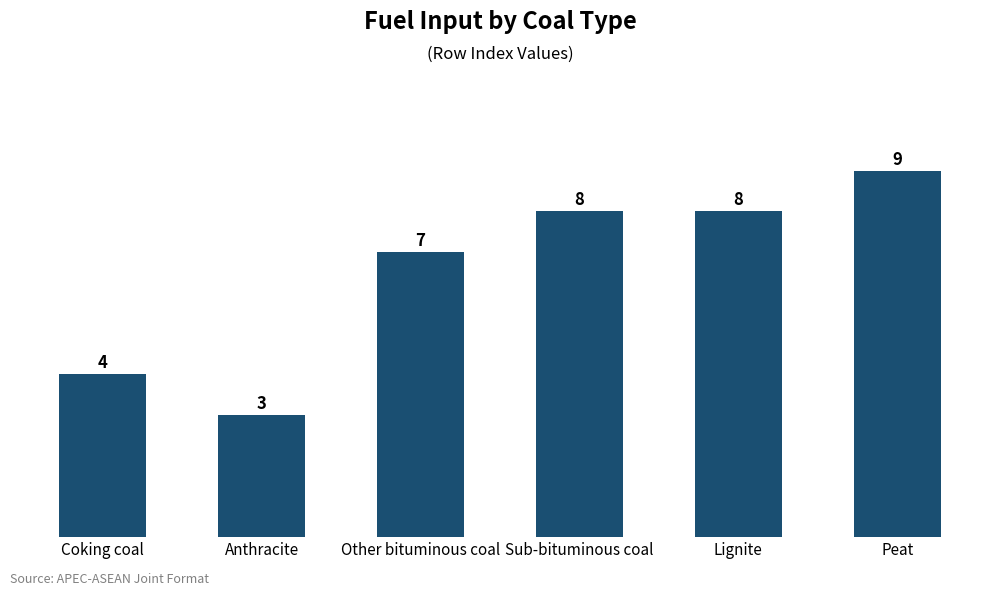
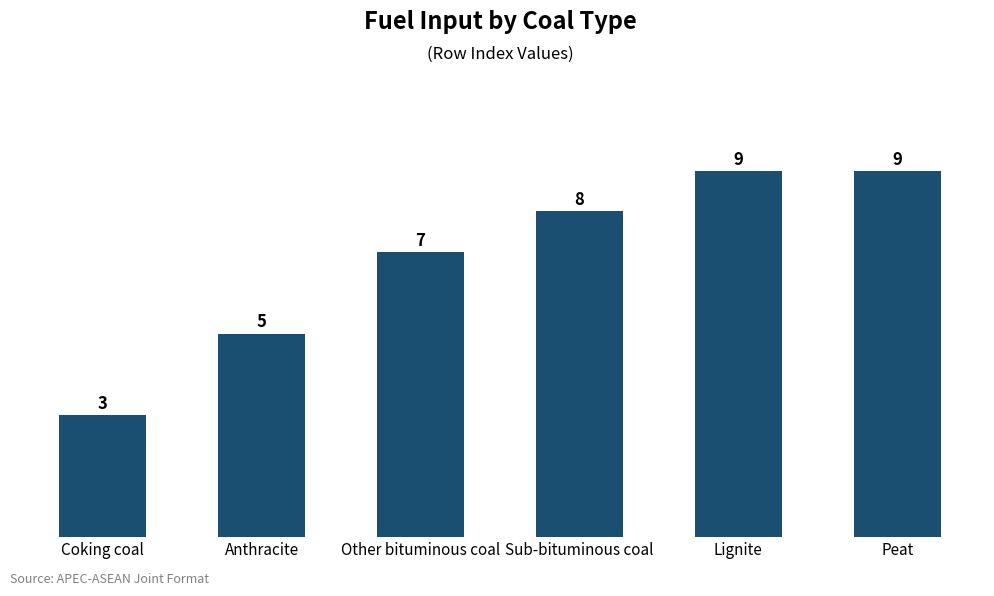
  {
-   "Coking coal": 4,
-   "Anthracite": 3,
+   "Coking coal": 3,
+   "Anthracite": 5,
    "Other bituminous coal": 7,
    "Sub-bituminous coal": 8,
-   "Lignite": 8,
+   "Lignite": 9,
    "Peat": 9
  }
